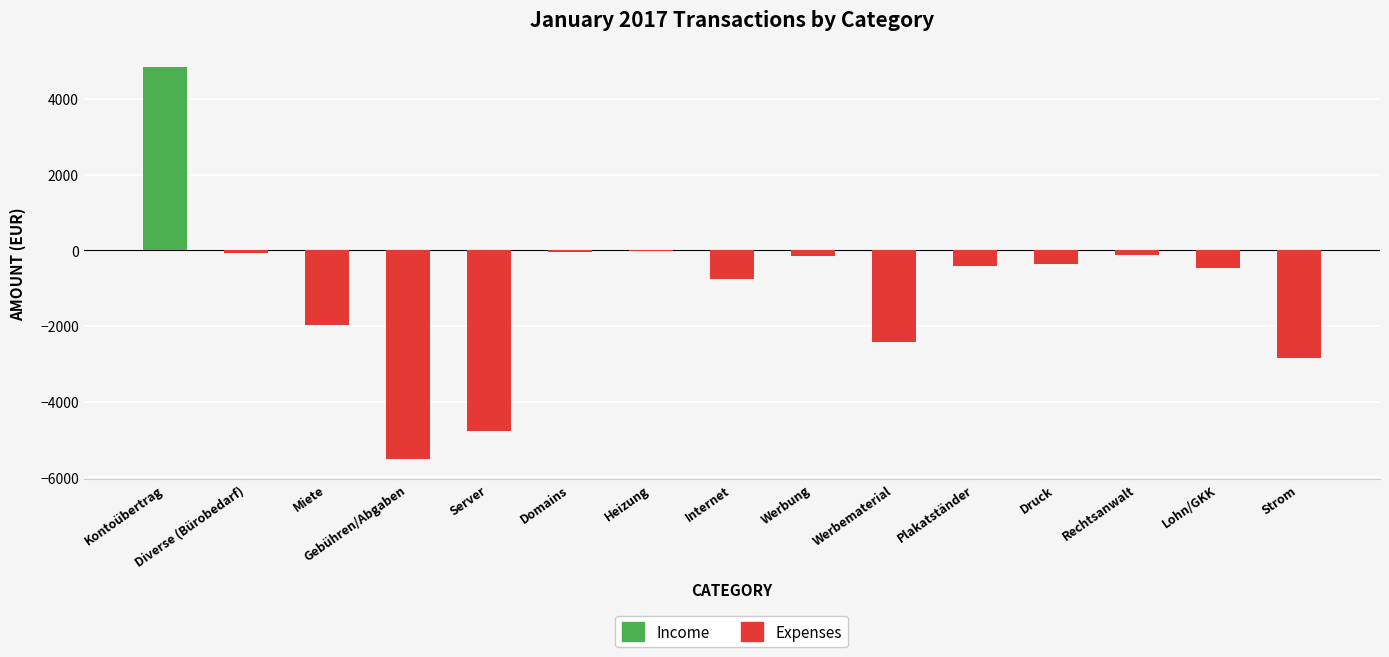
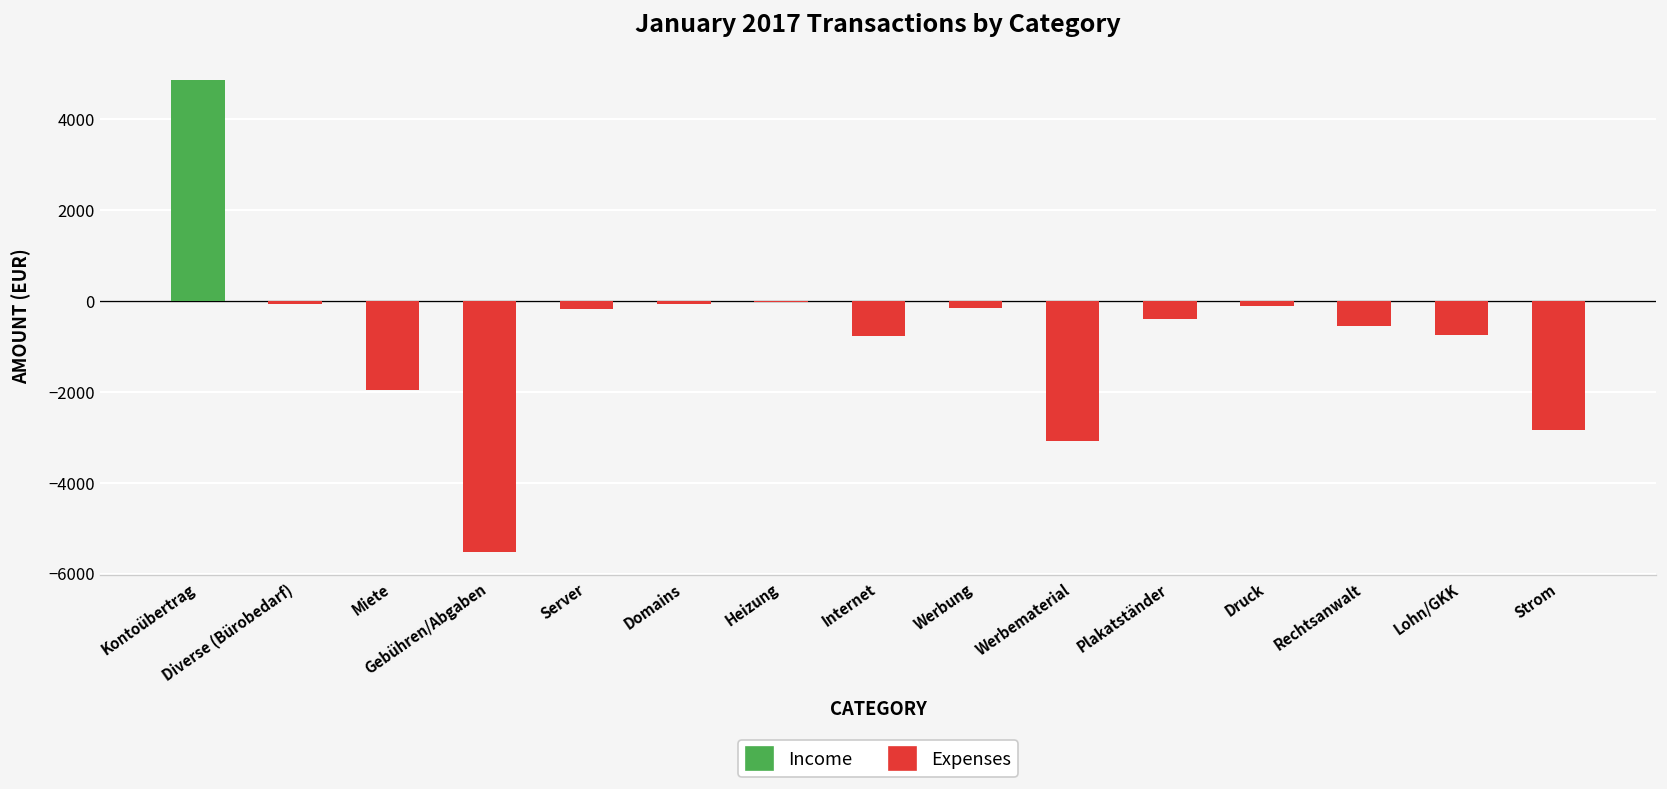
  {
    "Income": {
      "Kontoübertrag": 4900,
      "Diverse (Bürobedarf)": 0,
      "Miete": 0,
      "Gebühren/Abgaben": 0,
      "Server": 0,
      "Domains": 0,
      "Heizung": 0,
      "Internet": 0,
      "Werbung": 0,
      "Werbematerial": 0,
      "Plakatständer": 0,
      "Druck": 0,
      "Rechtsanwalt": 0,
      "Lohn/GKK": 0,
      "Strom": 0
    },
    "Expenses": {
      "Kontoübertrag": 0,
      "Diverse (Bürobedarf)": -100,
      "Miete": -2000,
      "Gebühren/Abgaben": -5500,
-     "Server": -4800,
+     "Server": -200,
      "Internet": -800,
      "Werbung": -100,
-     "Werbematerial": -2400,
+     "Werbematerial": -3100,
      "Plakatständer": -400,
-     "Druck": -400,
-     "Rechtsanwalt": -100,
-     "Lohn/GKK": -500,
+     "Druck": -100,
+     "Rechtsanwalt": -600,
+     "Lohn/GKK": -700,
      "Strom": -2800
    }
  }
